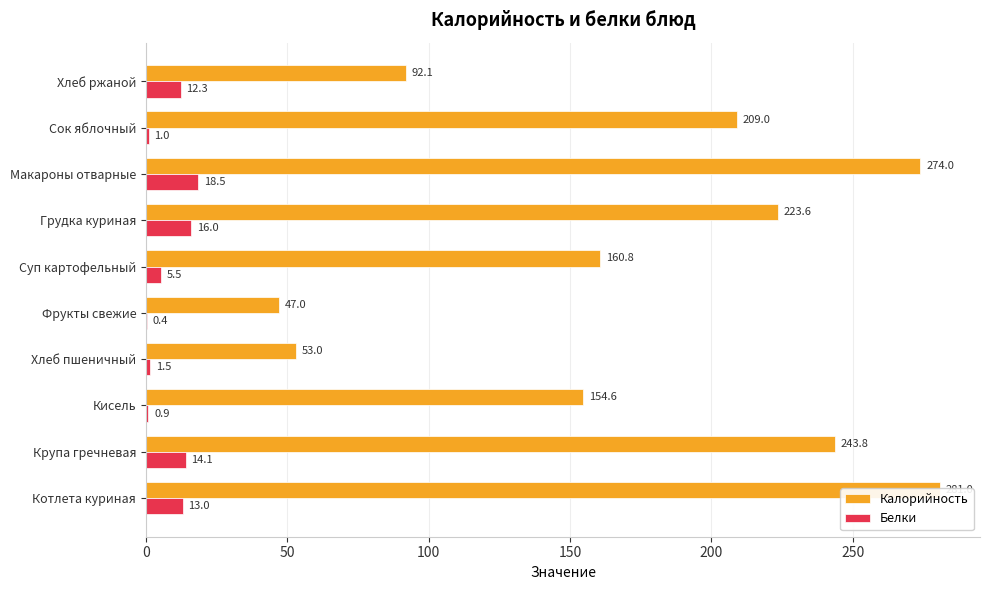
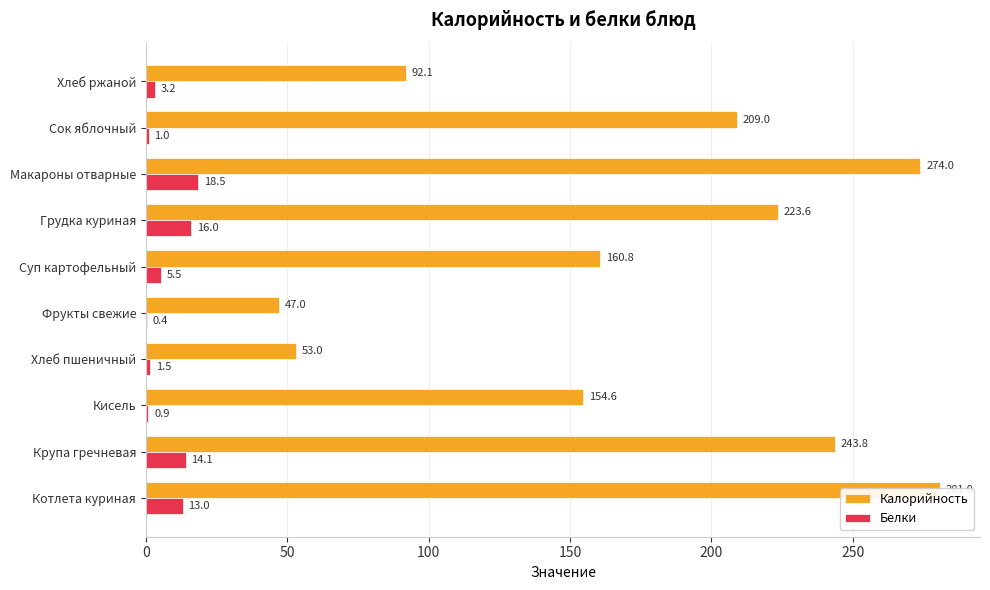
  {
    "Калорийность": {
      "Хлеб ржаной": 92.1,
      "Сок яблочный": 209.0,
      "Макароны отварные": 274.0,
      "Грудка куриная": 223.6,
      "Суп картофельный": 160.8,
      "Фрукты свежие": 47.0,
      "Хлеб пшеничный": 53.0,
      "Кисель": 154.6,
      "Крупа гречневая": 243.8
    },
    "Белки": {
-     "Хлеб ржаной": 12.3,
+     "Хлеб ржаной": 3.2,
      "Сок яблочный": 1.0,
      "Макароны отварные": 18.5,
      "Грудка куриная": 16.0,
      "Суп картофельный": 5.5,
      "Фрукты свежие": 0.4,
      "Хлеб пшеничный": 1.5,
      "Кисель": 0.9,
      "Крупа гречневая": 14.1,
      "Котлета куриная": 13.0
    }
  }
